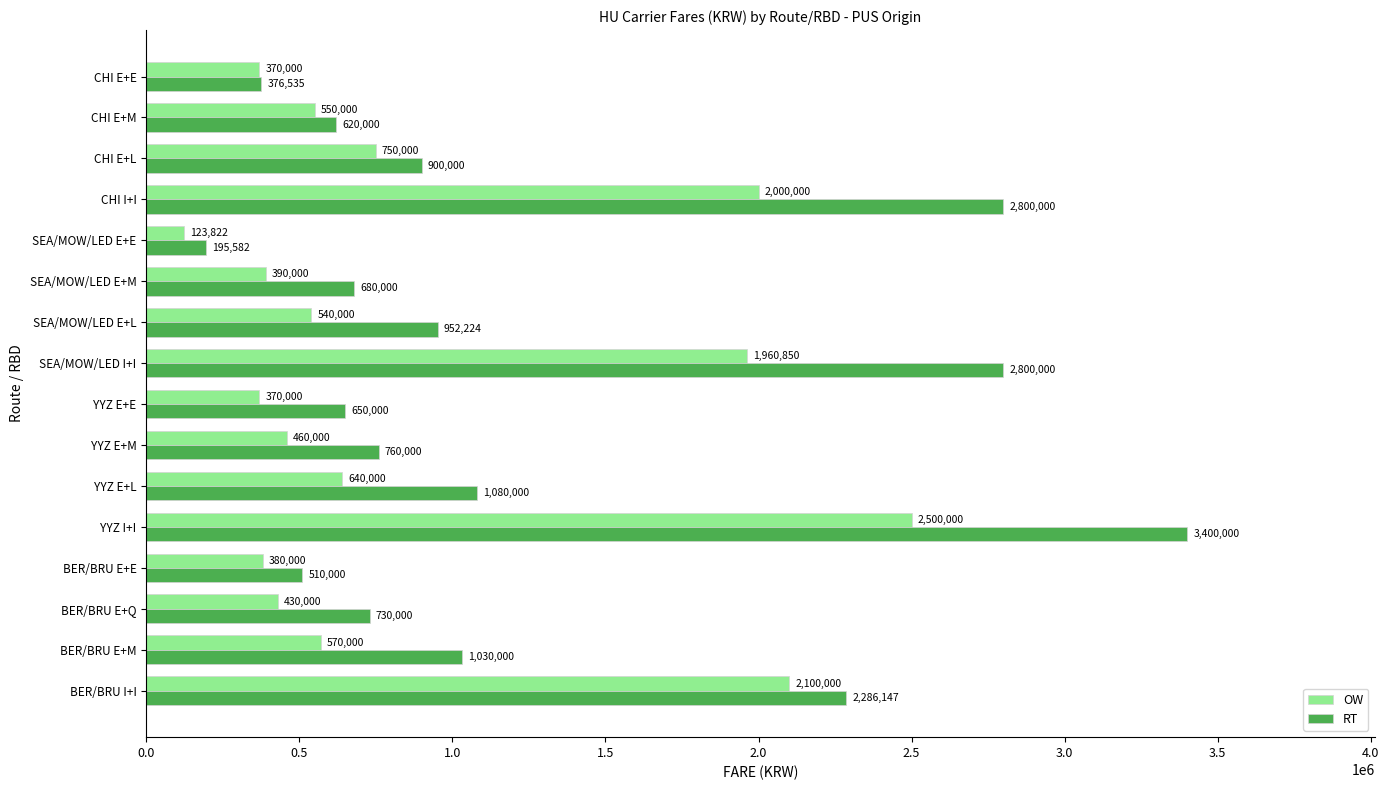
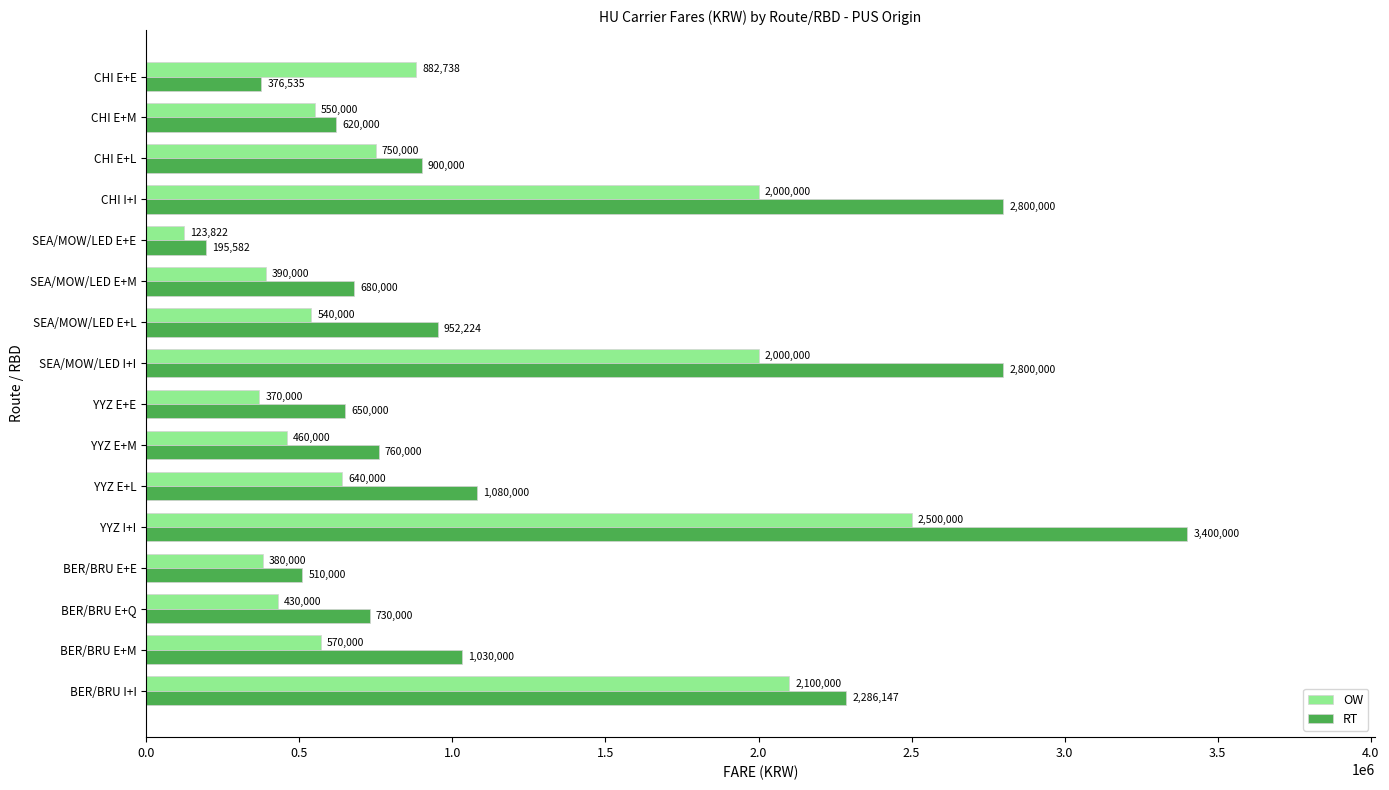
  {
    "OW": {
-     "CHI E+E": "370,000",
+     "CHI E+E": "882,738",
      "CHI E+M": "550,000",
      "CHI E+L": "750,000",
      "CHI I+I": "2,000,000",
      "SEA/MOW/LED E+E": "123,822",
      "SEA/MOW/LED E+M": "390,000",
      "SEA/MOW/LED E+L": "540,000",
-     "SEA/MOW/LED I+I": "1,960,850",
+     "SEA/MOW/LED I+I": "2,000,000",
      "YYZ E+E": "370,000",
      "YYZ E+M": "460,000",
      "YYZ E+L": "640,000",
      "YYZ I+I": "2,500,000",
      "BER/BRU E+E": "380,000",
      "BER/BRU E+Q": "430,000",
      "BER/BRU E+M": "570,000",
      "BER/BRU I+I": "2,100,000"
    },
    "RT": {
      "CHI E+E": "376,535",
      "CHI E+M": "620,000",
      "CHI E+L": "900,000",
      "CHI I+I": "2,800,000",
      "SEA/MOW/LED E+E": "195,582",
      "SEA/MOW/LED E+M": "680,000",
      "SEA/MOW/LED E+L": "952,224",
      "SEA/MOW/LED I+I": "2,800,000",
      "YYZ E+E": "650,000",
      "YYZ E+M": "760,000",
      "YYZ E+L": "1,080,000",
      "YYZ I+I": "3,400,000",
      "BER/BRU E+E": "510,000",
      "BER/BRU E+Q": "730,000",
      "BER/BRU E+M": "1,030,000",
      "BER/BRU I+I": "2,286,147"
    }
  }
